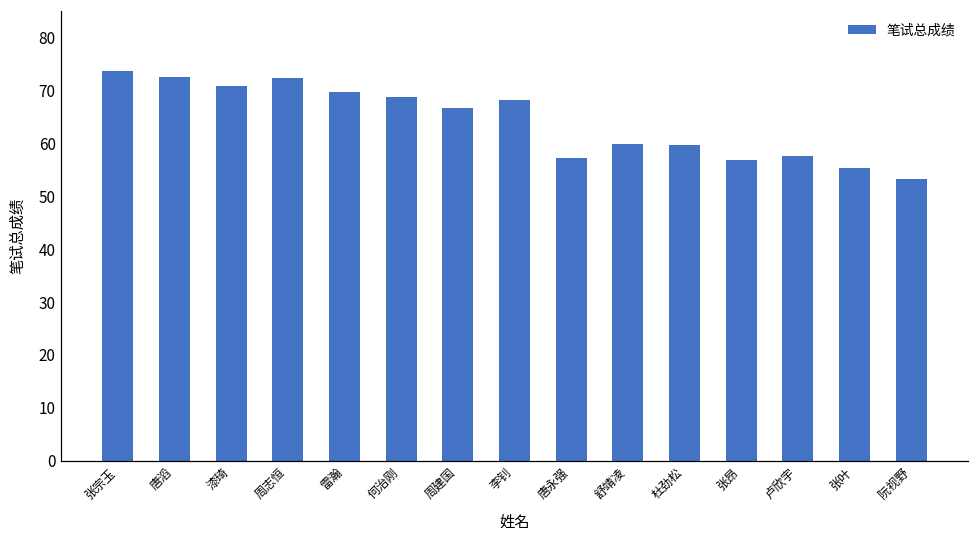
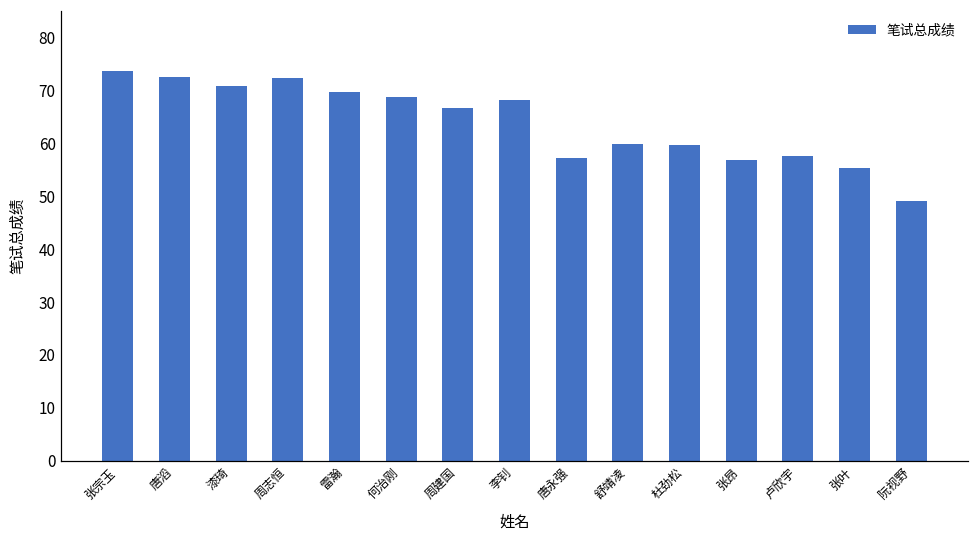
  {
    "张宗玉": 74,
    "唐滔": 73,
    "漆琦": 71,
    "周志恒": 72,
    "雷瀚": 70,
    "何治刚": 69,
    "周建国": 67,
    "李钊": 68,
    "唐永强": 57,
    "舒靖凌": 60,
    "杜劲松": 60,
    "张昂": 57,
    "卢欣宇": 58,
    "张叶": 55,
-   "阮视野": 53
+   "阮视野": 49
  }
